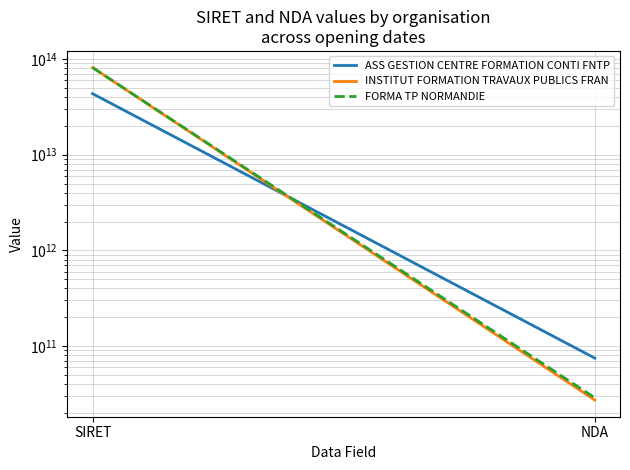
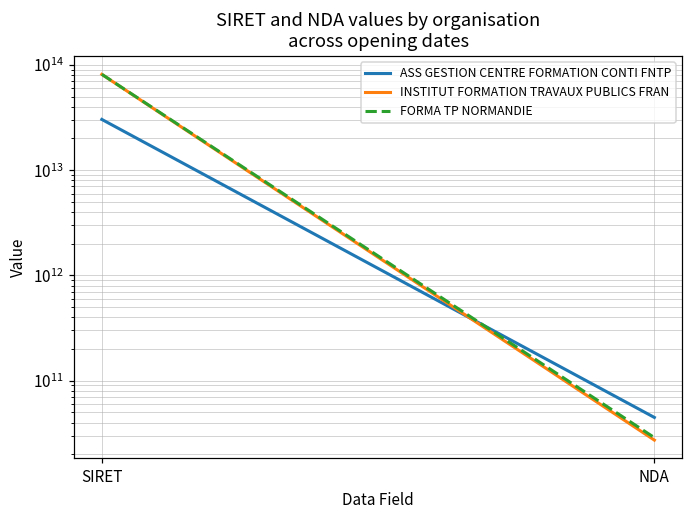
  {
    "ASS GESTION CENTRE FORMATION CONTI FNTP": {
-     "SIRET": 40000000000000,
-     "NDA": 70000000000
+     "SIRET": 30000000000000,
+     "NDA": 40000000000
    }
  }
